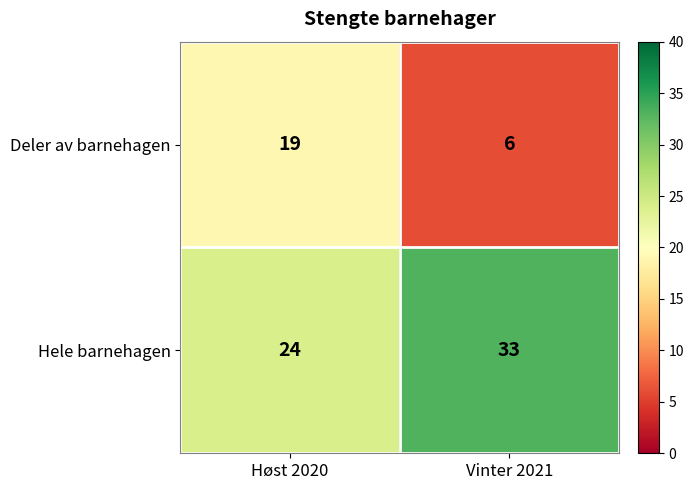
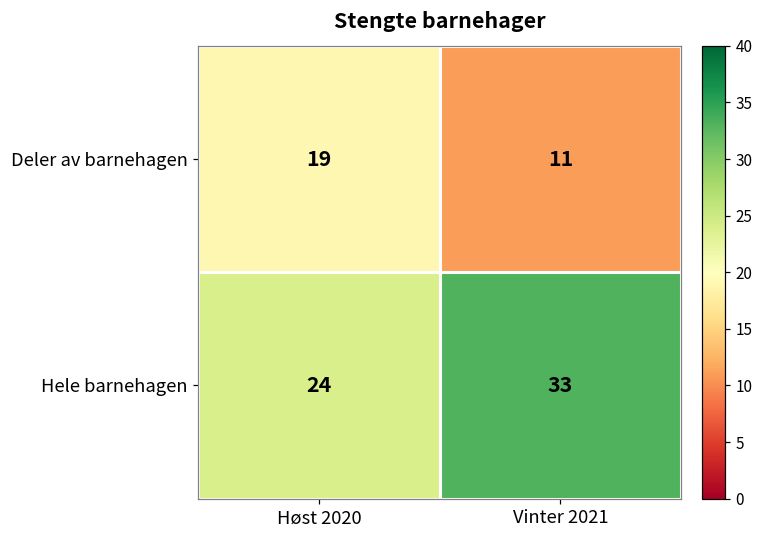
  {
    "Deler av barnehagen": {
      "Høst 2020": 19,
-     "Vinter 2021": 6
+     "Vinter 2021": 11
    },
    "Hele barnehagen": {
      "Høst 2020": 24,
      "Vinter 2021": 33
    }
  }
